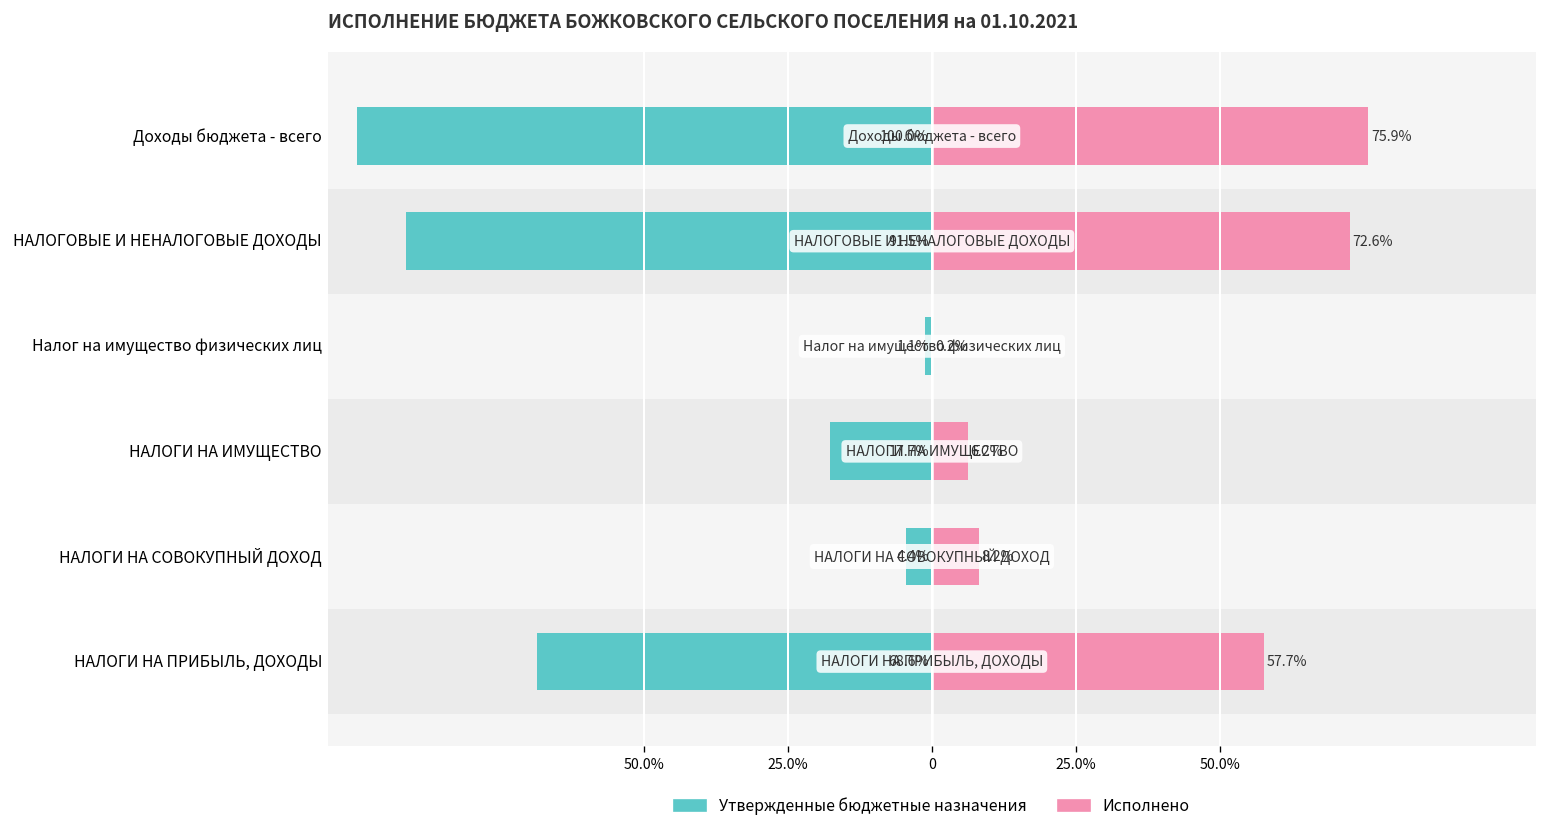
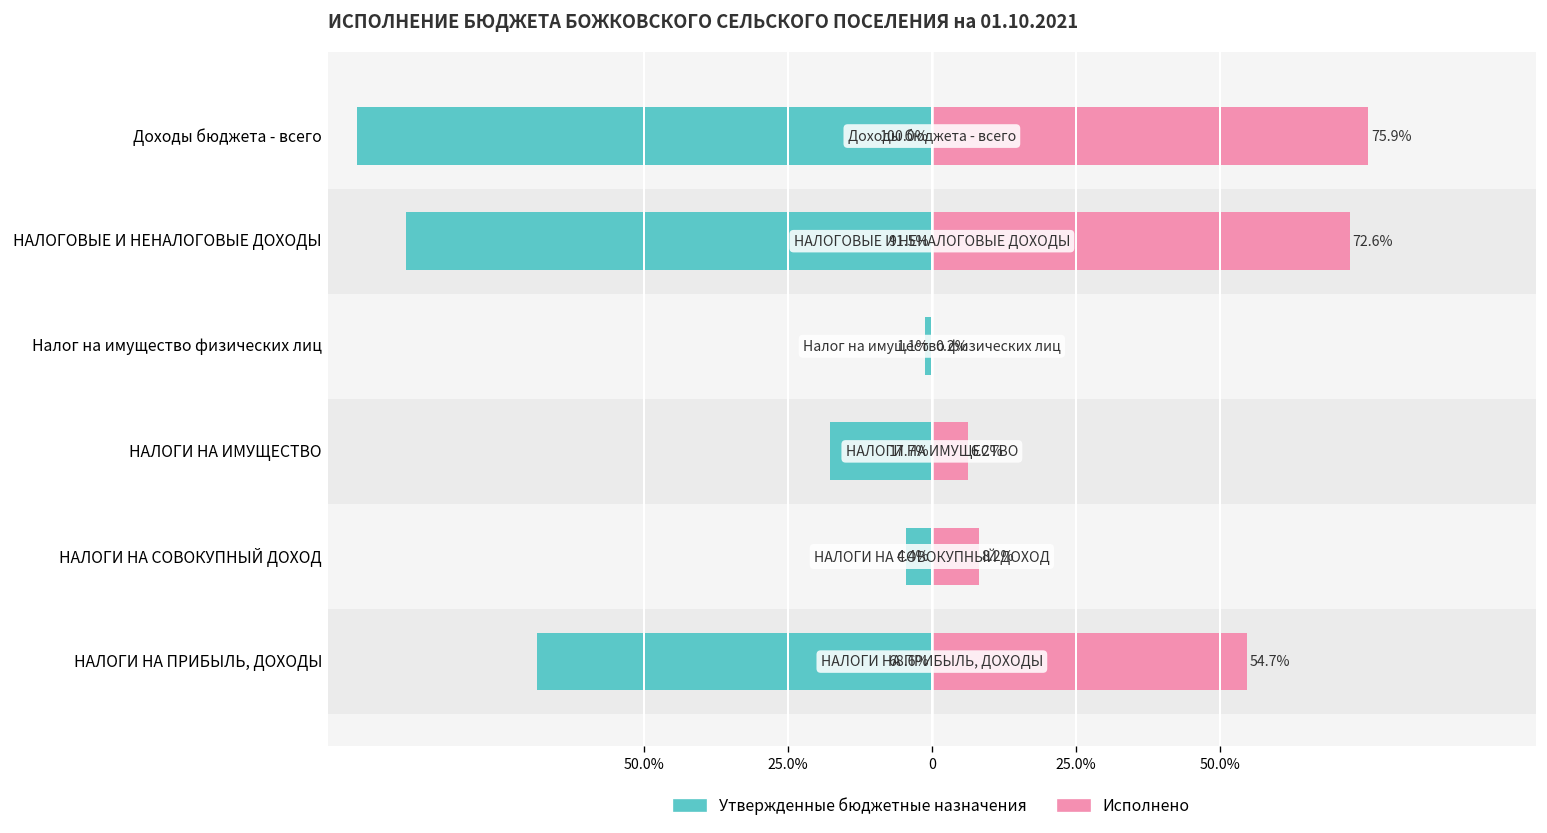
  {
    "Исполнено": {
      "Доходы бюджета - всего": "75.9%",
      "НАЛОГОВЫЕ И НЕНАЛОГОВЫЕ ДОХОДЫ": "72.6%",
-     "НАЛОГИ НА ПРИБЫЛЬ, ДОХОДЫ": "57.7%"
+     "НАЛОГИ НА ПРИБЫЛЬ, ДОХОДЫ": "54.7%"
    }
  }
